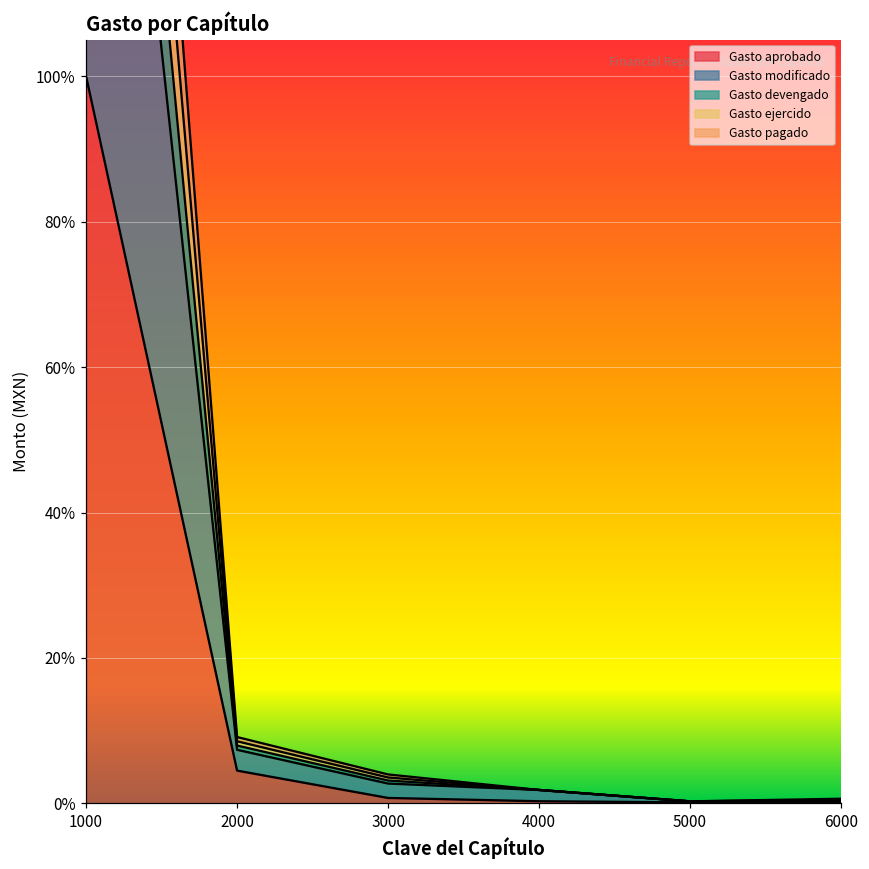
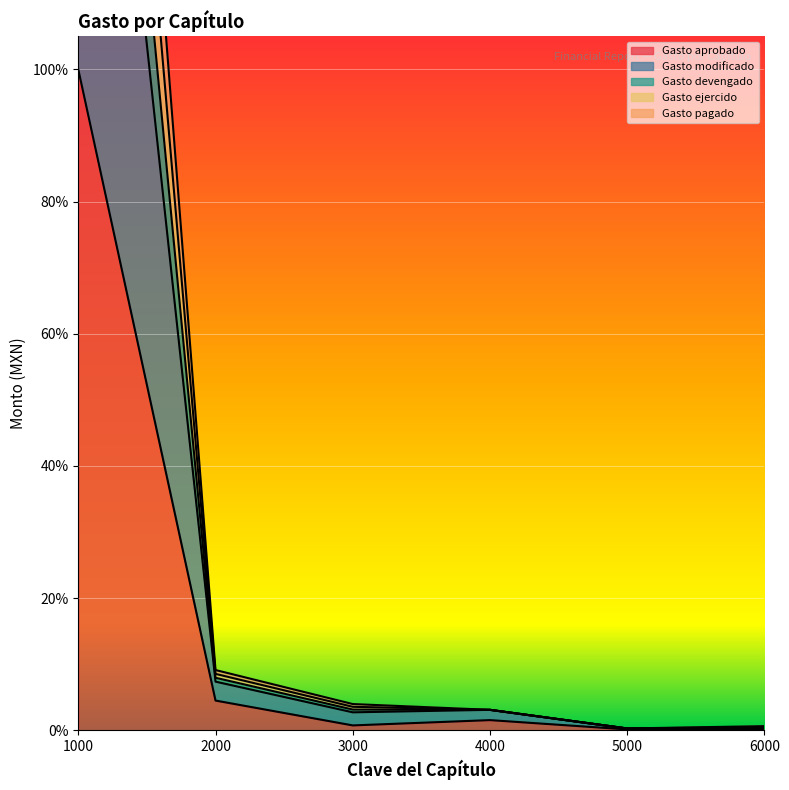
  {
    "Gasto aprobado": {
      "1000": "100%",
      "2000": "5%",
      "3000": "1%",
-     "4000": "0%"
+     "4000": "2%"
    }
  }
